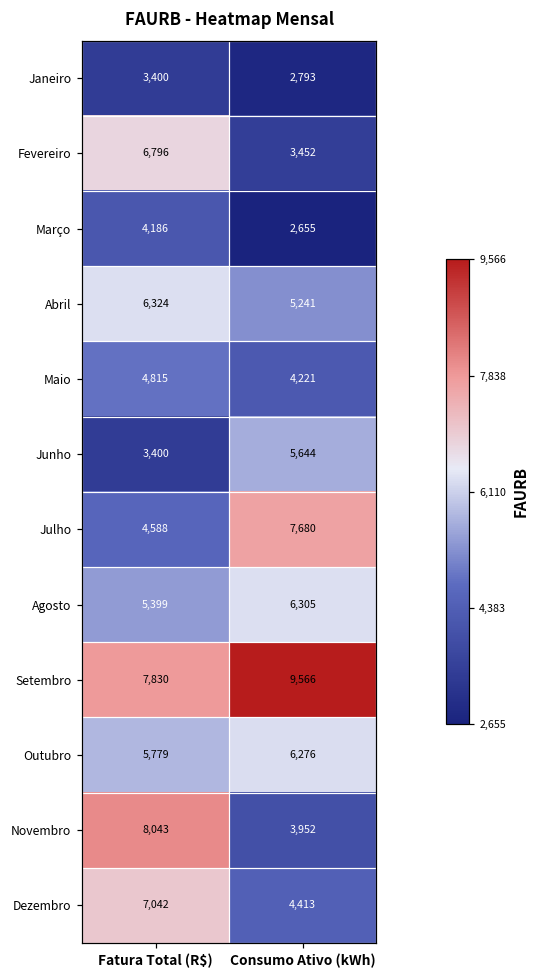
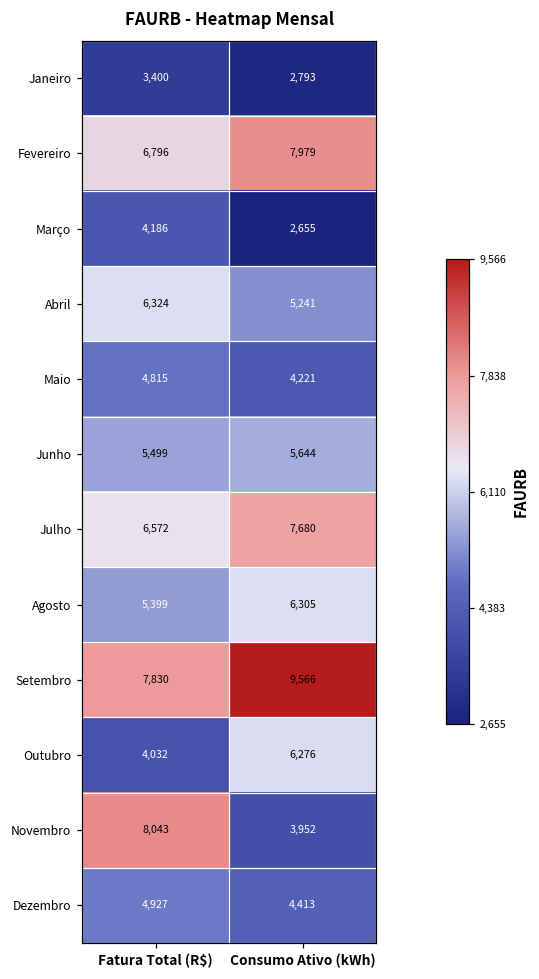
  {
    "Janeiro": {
      "Fatura Total (R$)": "3,400",
      "Consumo Ativo (kWh)": "2,793"
    },
    "Fevereiro": {
      "Fatura Total (R$)": "6,796",
-     "Consumo Ativo (kWh)": "3,452"
+     "Consumo Ativo (kWh)": "7,979"
    },
    "Março": {
      "Fatura Total (R$)": "4,186",
      "Consumo Ativo (kWh)": "2,655"
    },
    "Abril": {
      "Fatura Total (R$)": "6,324",
      "Consumo Ativo (kWh)": "5,241"
    },
    "Maio": {
      "Fatura Total (R$)": "4,815",
      "Consumo Ativo (kWh)": "4,221"
    },
    "Junho": {
-     "Fatura Total (R$)": "3,400",
+     "Fatura Total (R$)": "5,499",
      "Consumo Ativo (kWh)": "5,644"
    },
    "Julho": {
-     "Fatura Total (R$)": "4,588",
+     "Fatura Total (R$)": "6,572",
      "Consumo Ativo (kWh)": "7,680"
    },
    "Agosto": {
      "Fatura Total (R$)": "5,399",
      "Consumo Ativo (kWh)": "6,305"
    },
    "Setembro": {
      "Fatura Total (R$)": "7,830",
      "Consumo Ativo (kWh)": "9,566"
    },
    "Outubro": {
-     "Fatura Total (R$)": "5,779",
+     "Fatura Total (R$)": "4,032",
      "Consumo Ativo (kWh)": "6,276"
    },
    "Novembro": {
      "Fatura Total (R$)": "8,043",
      "Consumo Ativo (kWh)": "3,952"
    },
    "Dezembro": {
-     "Fatura Total (R$)": "7,042",
+     "Fatura Total (R$)": "4,927",
      "Consumo Ativo (kWh)": "4,413"
    }
  }
